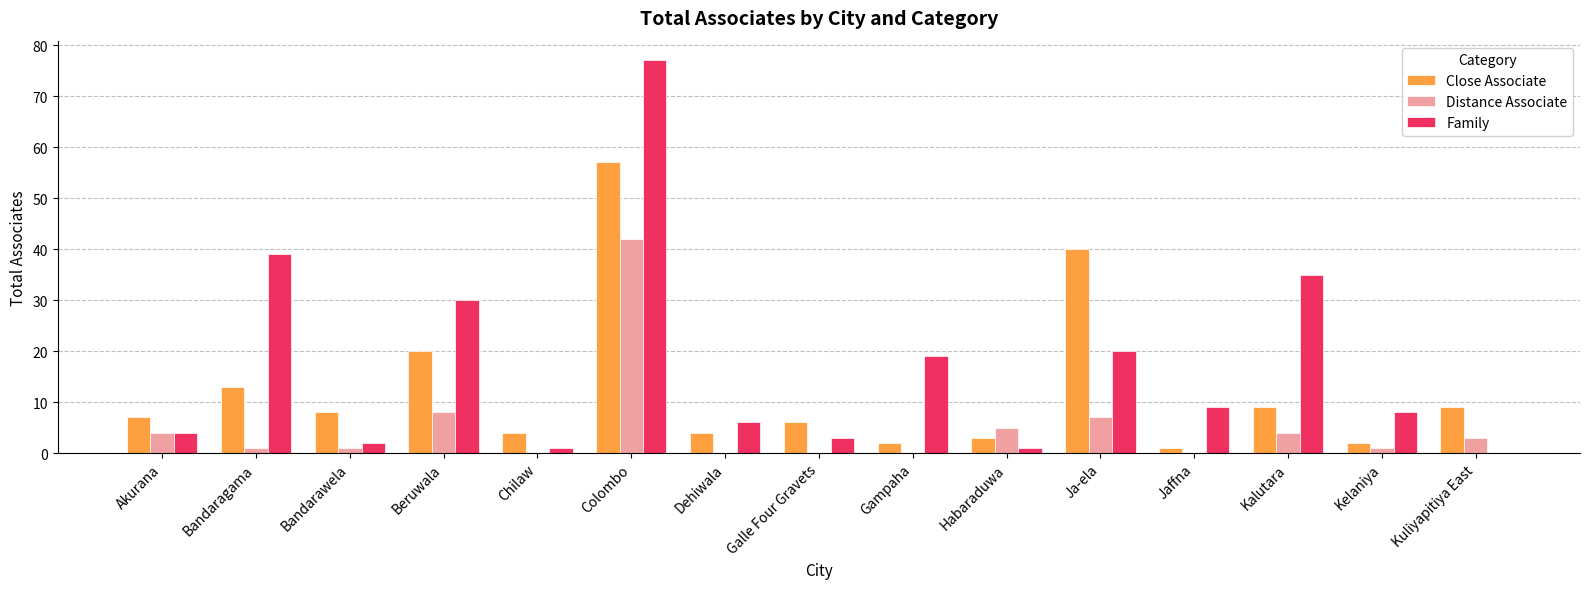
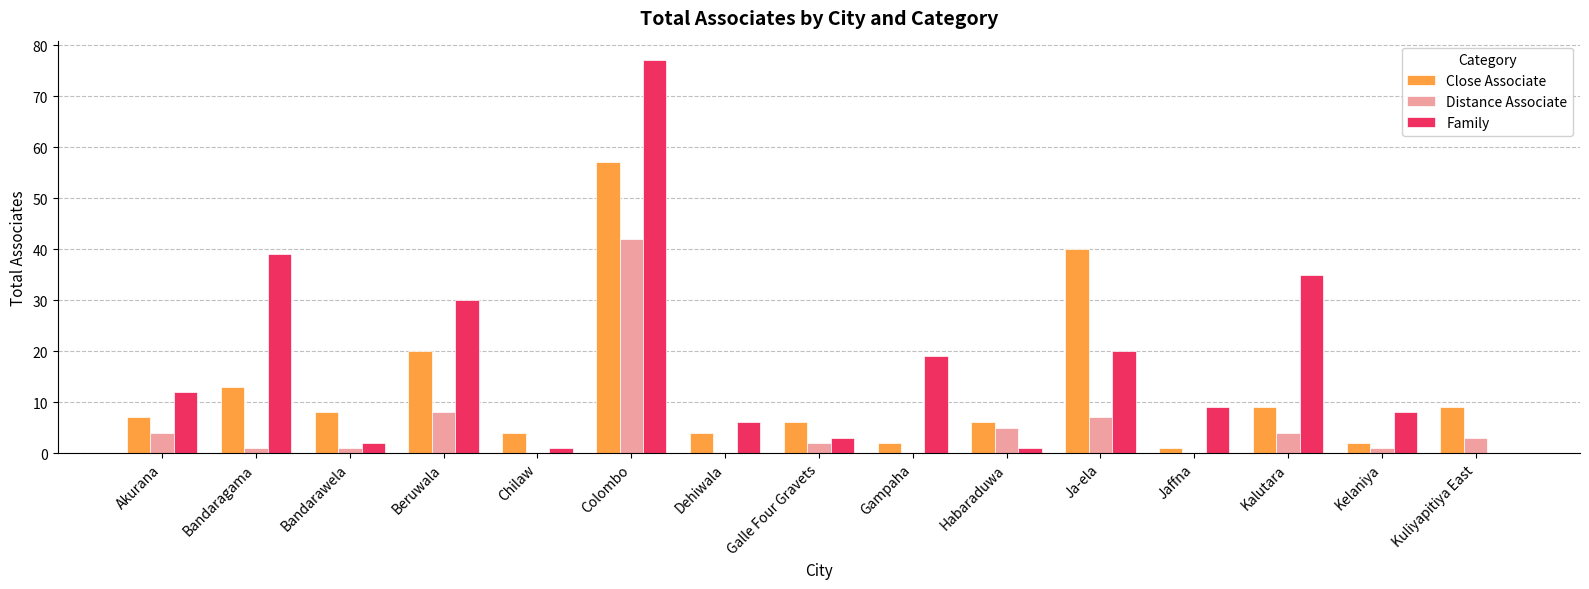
  {
    "Close Associate": {
      "Akurana": 7,
      "Bandaragama": 13,
      "Bandarawela": 8,
      "Beruwala": 20,
      "Chilaw": 4,
      "Colombo": 57,
      "Dehiwala": 4,
      "Galle Four Gravets": 6,
      "Gampaha": 2,
-     "Habaraduwa": 3,
+     "Habaraduwa": 6,
      "Ja-ela": 40,
      "Jaffna": 1,
      "Kalutara": 9,
      "Kelaniya": 2,
      "Kuliyapitiya East": 9
    },
    "Distance Associate": {
      "Akurana": 4,
      "Bandaragama": 1,
      "Bandarawela": 1,
      "Beruwala": 8,
      "Chilaw": 0,
      "Colombo": 42,
      "Dehiwala": 0,
-     "Galle Four Gravets": 0,
+     "Galle Four Gravets": 2,
      "Gampaha": 0,
      "Habaraduwa": 5,
      "Ja-ela": 7,
      "Jaffna": 0,
      "Kalutara": 4,
      "Kelaniya": 1,
      "Kuliyapitiya East": 3
    },
    "Family": {
-     "Akurana": 4,
+     "Akurana": 12,
      "Bandaragama": 39,
      "Bandarawela": 2,
      "Beruwala": 30,
      "Chilaw": 1,
      "Colombo": 77,
      "Dehiwala": 6,
      "Galle Four Gravets": 3,
      "Gampaha": 19,
      "Habaraduwa": 1,
      "Ja-ela": 20,
      "Jaffna": 9,
      "Kalutara": 35,
      "Kelaniya": 8,
      "Kuliyapitiya East": 0
    }
  }
